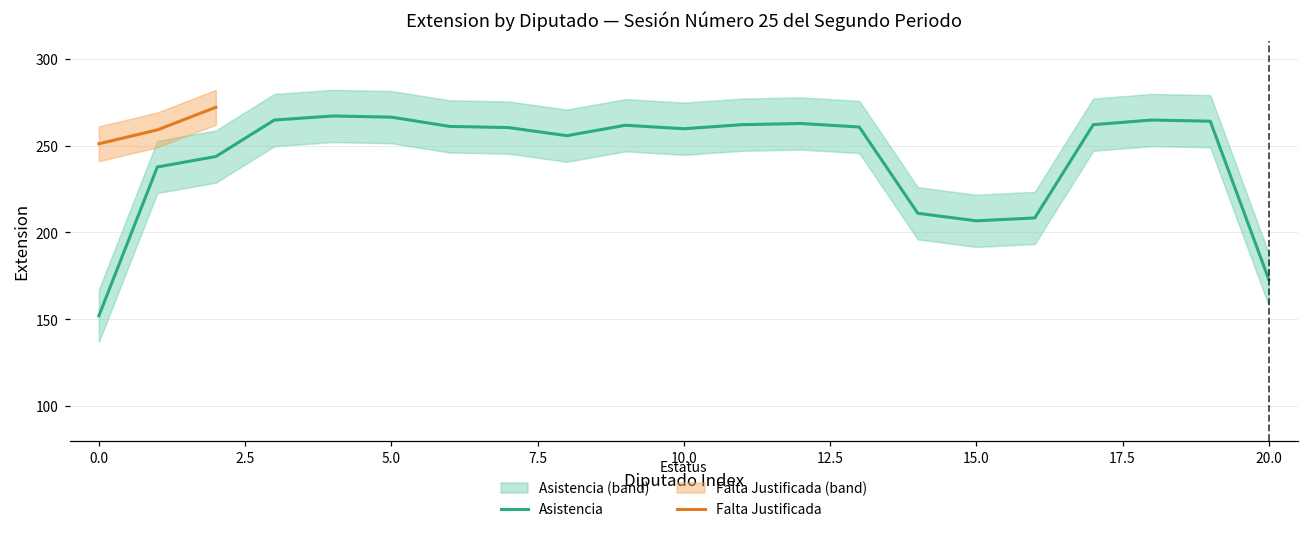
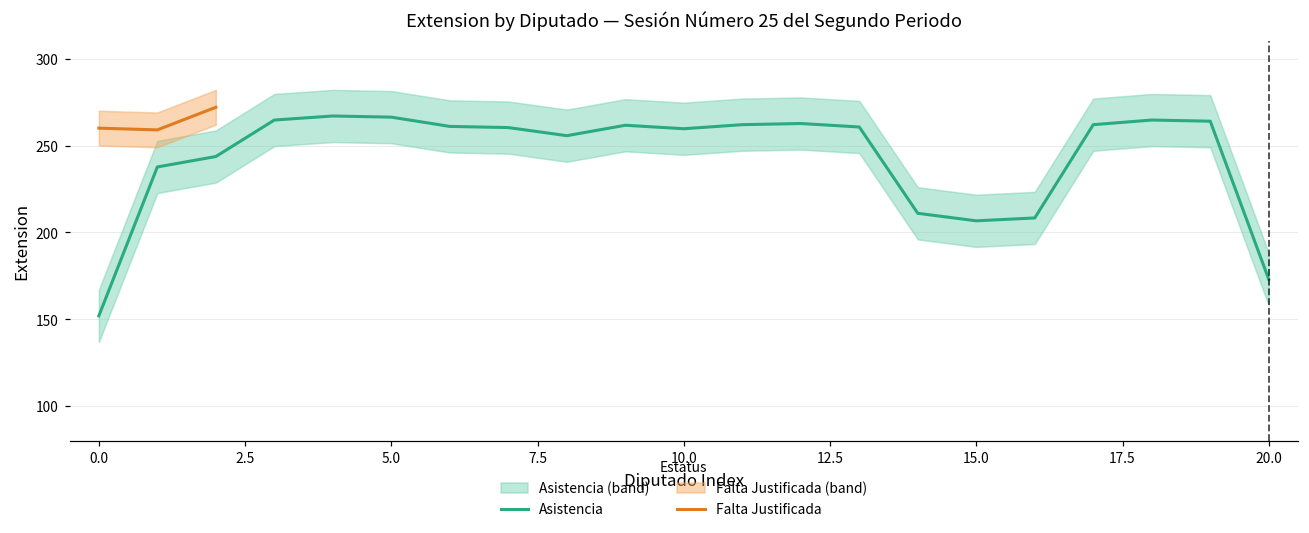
  {
    "Asistencia": {
      "0.0": 152,
      "5.0": 266,
      "10.0": 260,
      "15.0": 207,
      "20.0": 173
    },
    "Falta Justificada": {
-     "0.0": 251
+     "0.0": 260
    }
  }
